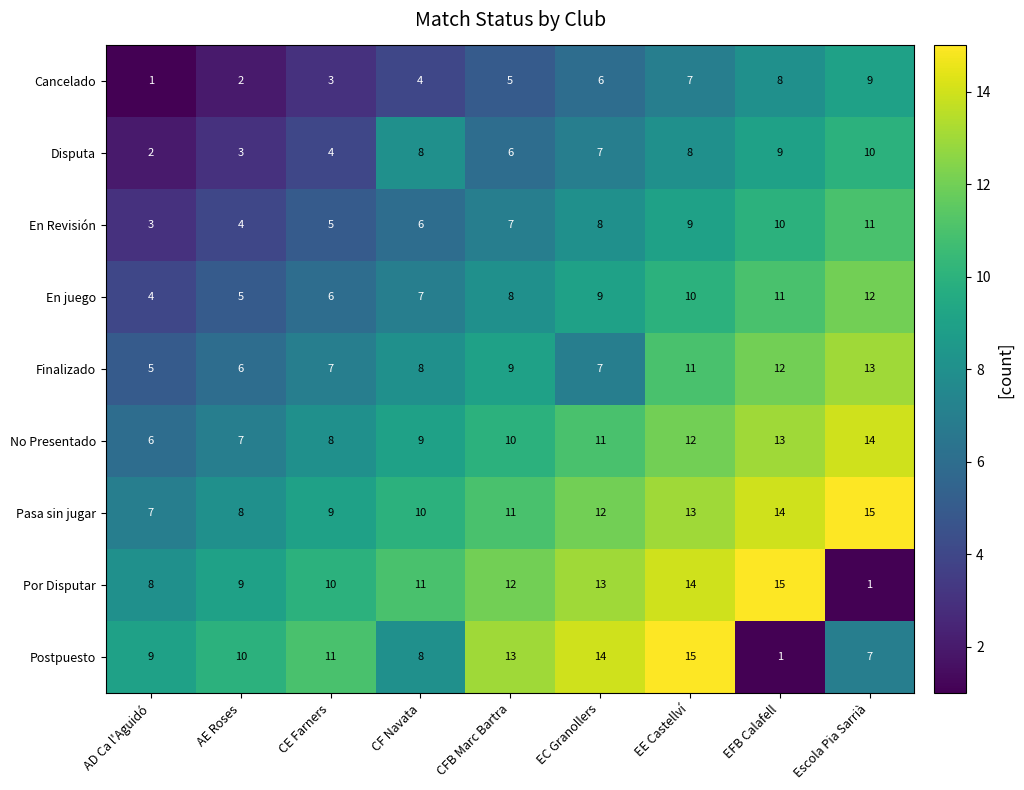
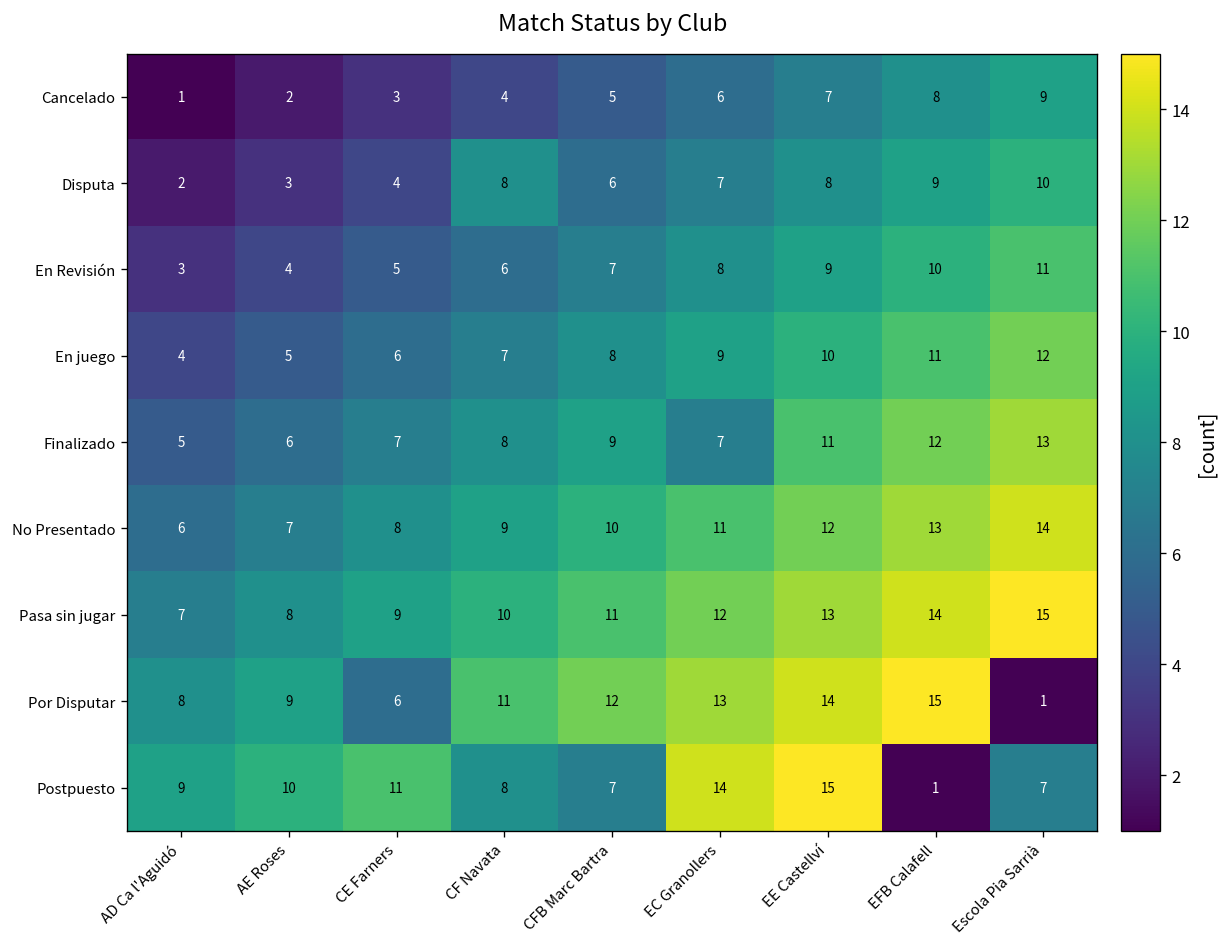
  {
    "Cancelado": {
      "AD Ca l'Aguidó": 1,
      "AE Roses": 2,
      "CE Farners": 3,
      "CF Navata": 4,
      "CFB Marc Bartra": 5,
      "EC Granollers": 6,
      "EE Castellví": 7,
      "EFB Calafell": 8,
      "Escola Pia Sarrià": 9
    },
    "Disputa": {
      "AD Ca l'Aguidó": 2,
      "AE Roses": 3,
      "CE Farners": 4,
      "CF Navata": 8,
      "CFB Marc Bartra": 6,
      "EC Granollers": 7,
      "EE Castellví": 8,
      "EFB Calafell": 9,
      "Escola Pia Sarrià": 10
    },
    "En Revisión": {
      "AD Ca l'Aguidó": 3,
      "AE Roses": 4,
      "CE Farners": 5,
      "CF Navata": 6,
      "CFB Marc Bartra": 7,
      "EC Granollers": 8,
      "EE Castellví": 9,
      "EFB Calafell": 10,
      "Escola Pia Sarrià": 11
    },
    "En juego": {
      "AD Ca l'Aguidó": 4,
      "AE Roses": 5,
      "CE Farners": 6,
      "CF Navata": 7,
      "CFB Marc Bartra": 8,
      "EC Granollers": 9,
      "EE Castellví": 10,
      "EFB Calafell": 11,
      "Escola Pia Sarrià": 12
    },
    "Finalizado": {
      "AD Ca l'Aguidó": 5,
      "AE Roses": 6,
      "CE Farners": 7,
      "CF Navata": 8,
      "CFB Marc Bartra": 9,
      "EC Granollers": 7,
      "EE Castellví": 11,
      "EFB Calafell": 12,
      "Escola Pia Sarrià": 13
    },
    "No Presentado": {
      "AD Ca l'Aguidó": 6,
      "AE Roses": 7,
      "CE Farners": 8,
      "CF Navata": 9,
      "CFB Marc Bartra": 10,
      "EC Granollers": 11,
      "EE Castellví": 12,
      "EFB Calafell": 13,
      "Escola Pia Sarrià": 14
    },
    "Pasa sin jugar": {
      "AD Ca l'Aguidó": 7,
      "AE Roses": 8,
      "CE Farners": 9,
      "CF Navata": 10,
      "CFB Marc Bartra": 11,
      "EC Granollers": 12,
      "EE Castellví": 13,
      "EFB Calafell": 14,
      "Escola Pia Sarrià": 15
    },
    "Por Disputar": {
      "AD Ca l'Aguidó": 8,
      "AE Roses": 9,
-     "CE Farners": 10,
+     "CE Farners": 6,
      "CF Navata": 11,
      "CFB Marc Bartra": 12,
      "EC Granollers": 13,
      "EE Castellví": 14,
      "EFB Calafell": 15,
      "Escola Pia Sarrià": 1
    },
    "Postpuesto": {
      "AD Ca l'Aguidó": 9,
      "AE Roses": 10,
      "CE Farners": 11,
      "CF Navata": 8,
-     "CFB Marc Bartra": 13,
+     "CFB Marc Bartra": 7,
      "EC Granollers": 14,
      "EE Castellví": 15,
      "EFB Calafell": 1,
      "Escola Pia Sarrià": 7
    }
  }
